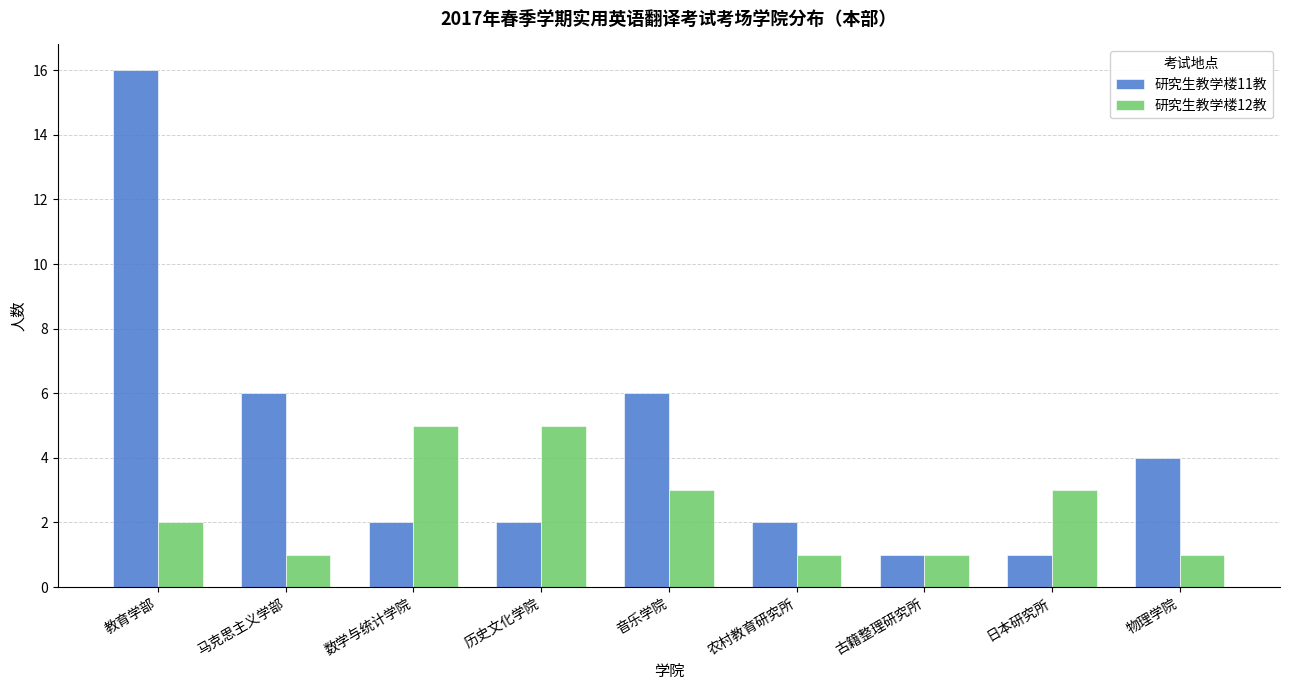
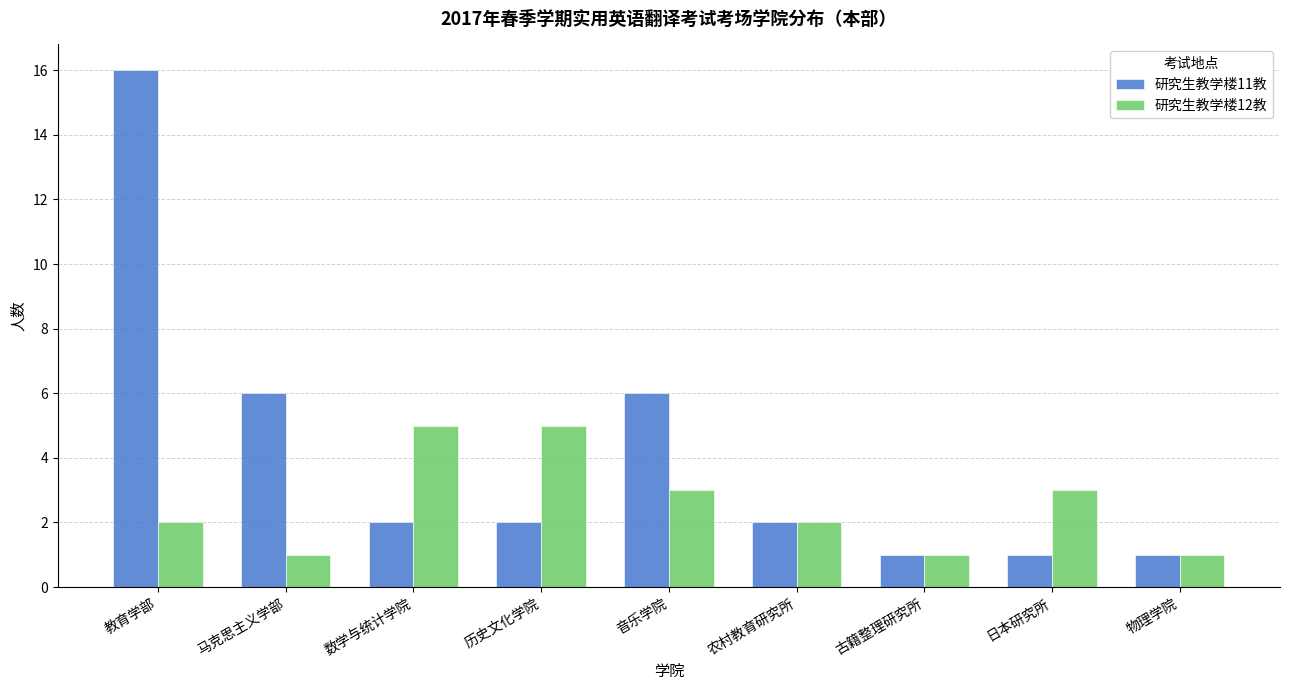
  {
    "研究生教学楼11教": {
      "教育学部": 16,
      "马克思主义学部": 6,
      "数学与统计学院": 2,
      "历史文化学院": 2,
      "音乐学院": 6,
      "农村教育研究所": 2,
      "古籍整理研究所": 1,
      "日本研究所": 1,
-     "物理学院": 4
+     "物理学院": 1
    },
    "研究生教学楼12教": {
      "教育学部": 2,
      "马克思主义学部": 1,
      "数学与统计学院": 5,
      "历史文化学院": 5,
      "音乐学院": 3,
-     "农村教育研究所": 1,
+     "农村教育研究所": 2,
      "古籍整理研究所": 1,
      "日本研究所": 3,
      "物理学院": 1
    }
  }
